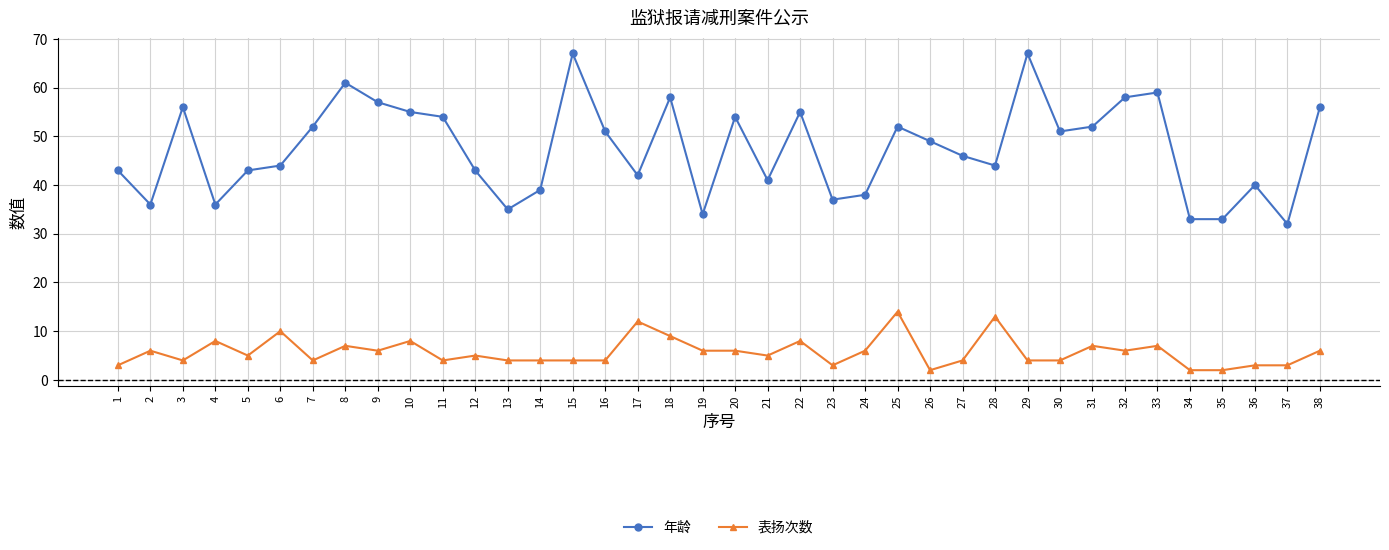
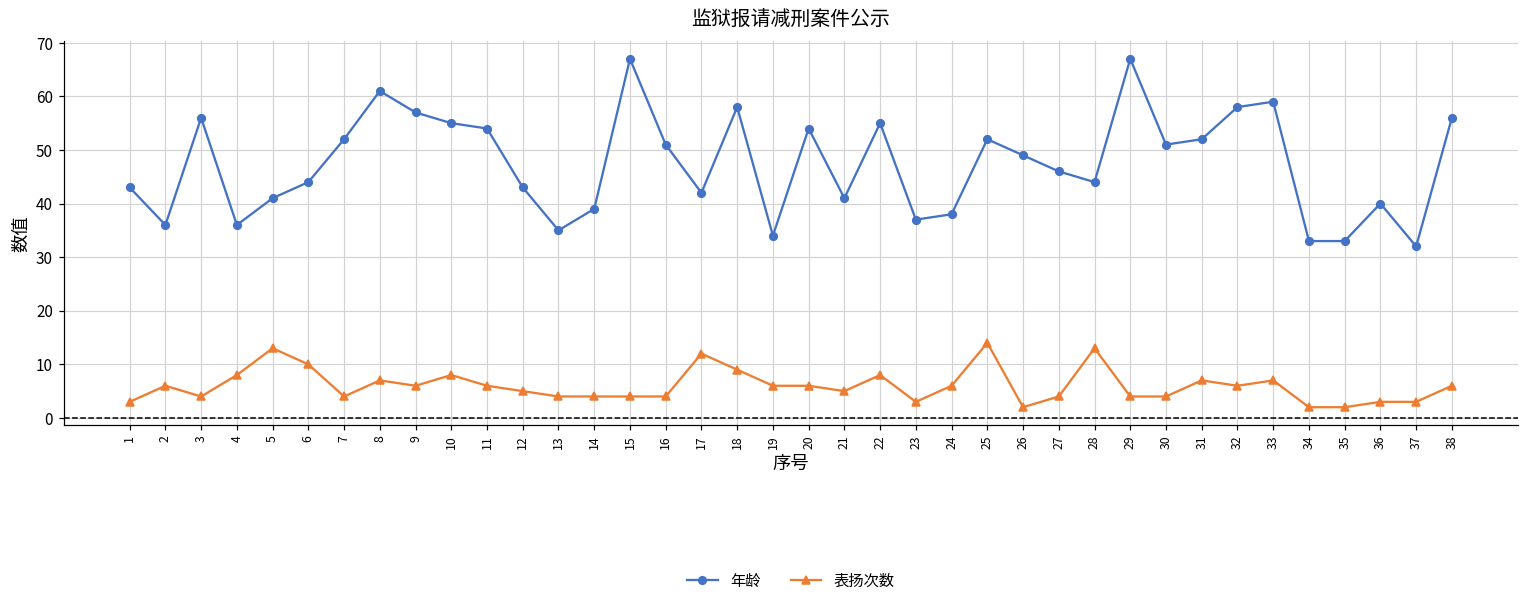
  {
    "年龄": {
      "1": 43,
      "2": 36,
      "3": 56,
      "4": 36,
-     "5": 43,
+     "5": 41,
      "6": 44,
      "7": 52,
      "8": 61,
      "9": 57,
      "10": 55,
      "11": 54,
      "12": 43,
      "13": 35,
      "14": 39,
      "15": 67,
      "16": 51,
      "17": 42,
      "18": 58,
      "19": 34,
      "20": 54,
      "21": 41,
      "22": 55,
      "23": 37,
      "24": 38,
      "25": 52,
      "26": 49,
      "27": 46,
      "28": 44,
      "29": 67,
      "30": 51,
      "31": 52,
      "32": 58,
      "33": 59,
      "34": 33,
      "35": 33,
      "36": 40,
      "37": 32,
      "38": 56
    },
    "表扬次数": {
      "1": 3,
      "2": 6,
      "3": 4,
      "4": 8,
-     "5": 5,
+     "5": 13,
      "6": 10,
      "7": 4,
      "8": 7,
      "9": 6,
      "10": 8,
-     "11": 4,
+     "11": 6,
      "12": 5,
      "13": 4,
      "14": 4,
      "15": 4,
      "16": 4,
      "17": 12,
      "18": 9,
      "19": 6,
      "20": 6,
      "21": 5,
      "22": 8,
      "23": 3,
      "24": 6,
      "25": 14,
      "26": 2,
      "27": 4,
      "28": 13,
      "29": 4,
      "30": 4,
      "31": 7,
      "32": 6,
      "33": 7,
      "34": 2,
      "35": 2,
      "36": 3,
      "37": 3,
      "38": 6
    }
  }
